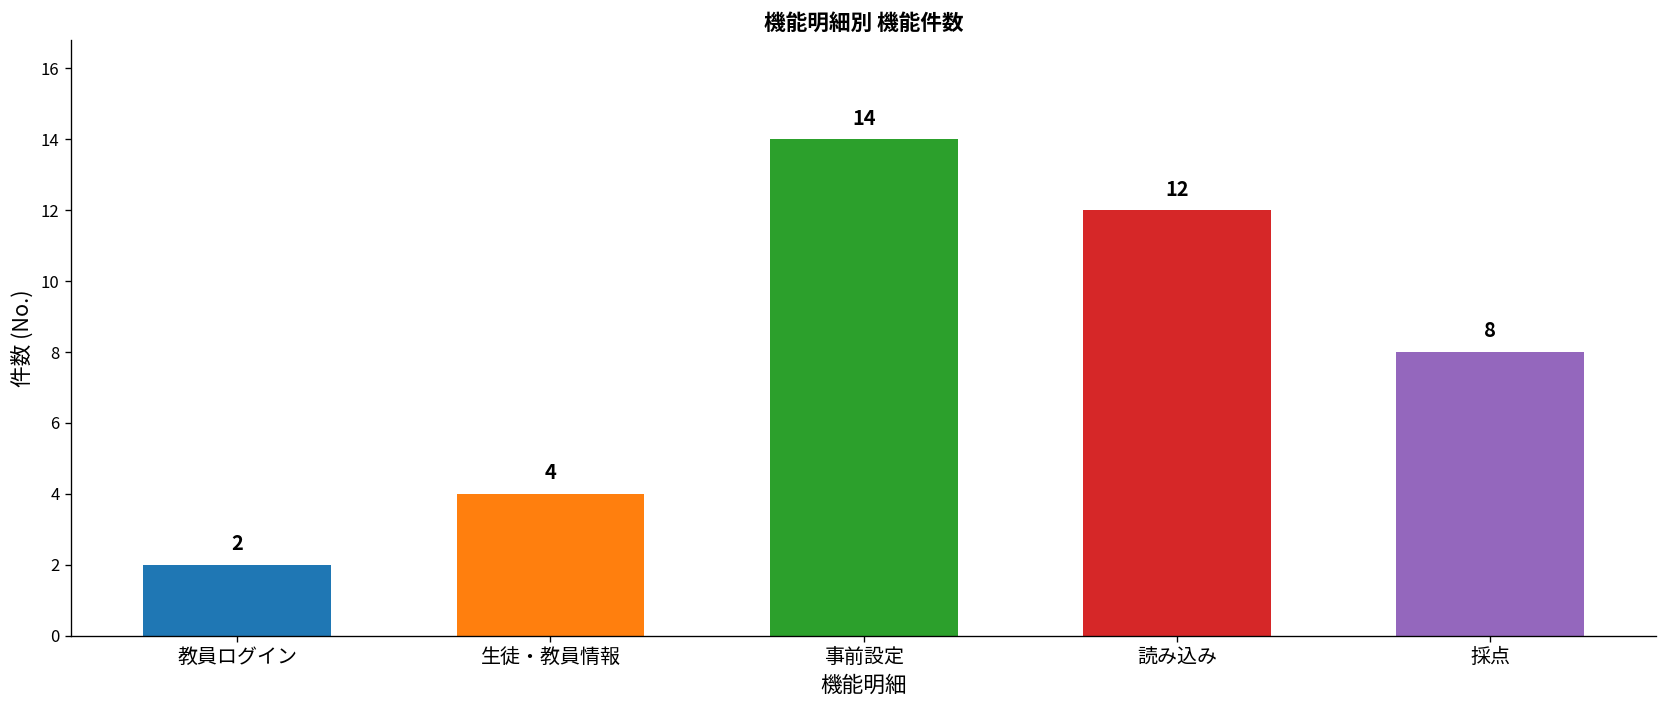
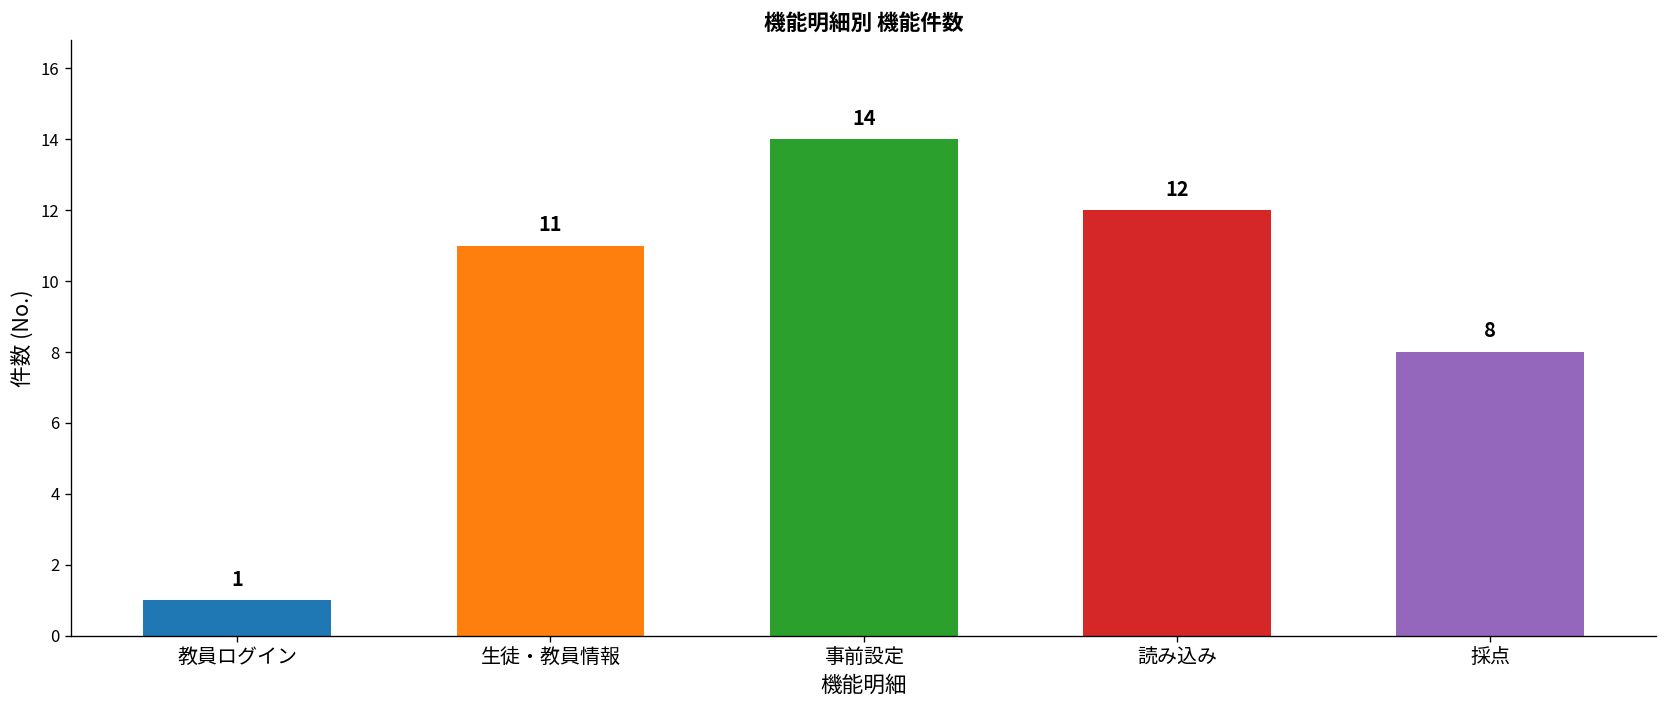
  {
-   "教員ログイン": 2,
-   "生徒・教員情報": 4,
+   "教員ログイン": 1,
+   "生徒・教員情報": 11,
    "事前設定": 14,
    "読み込み": 12,
    "採点": 8
  }
